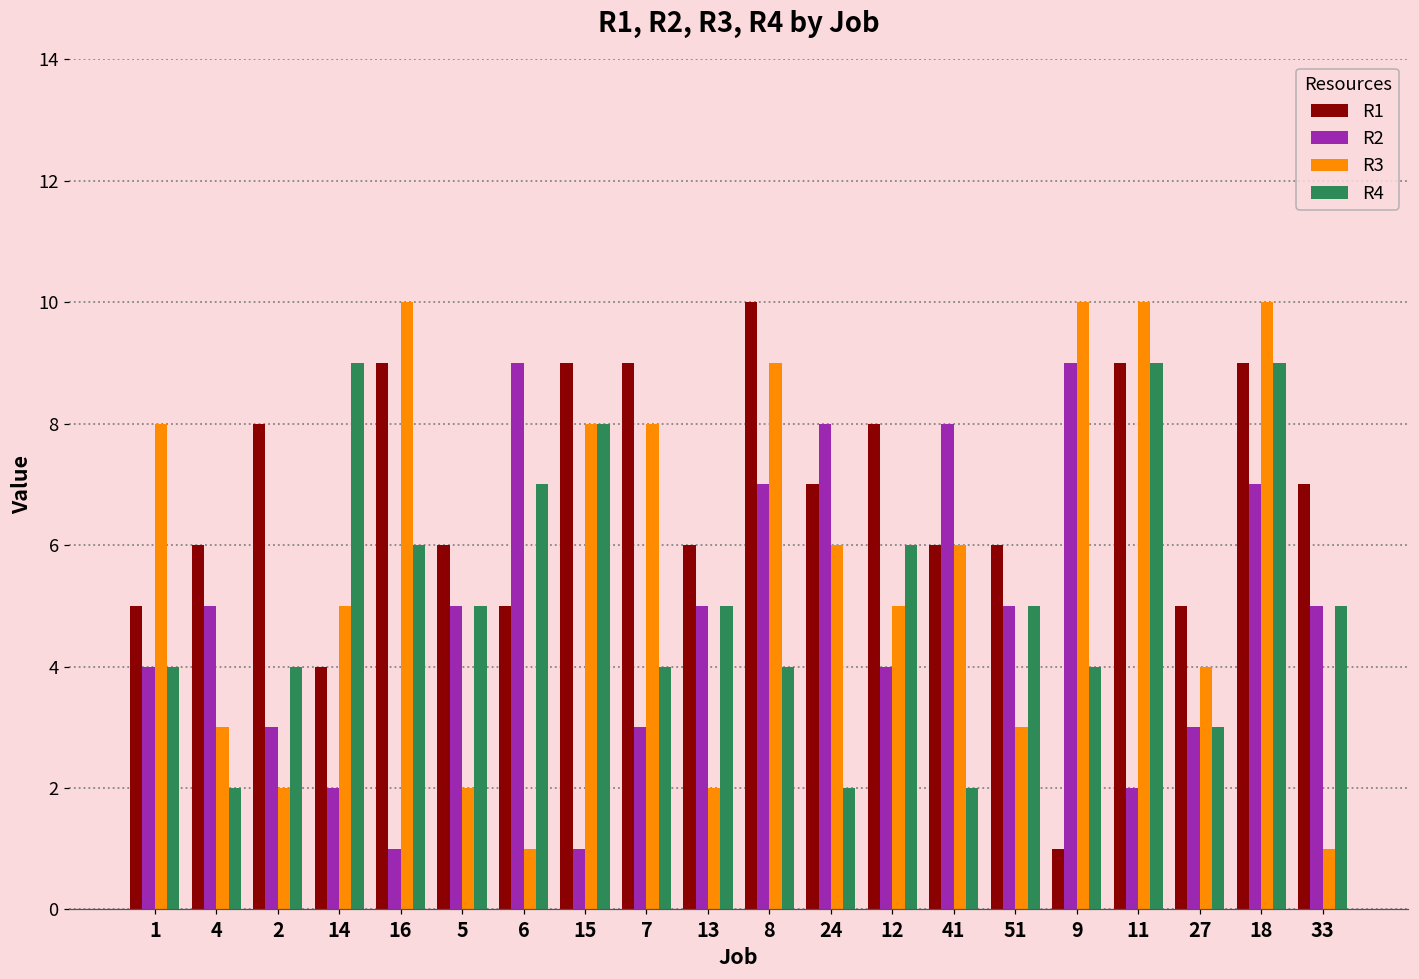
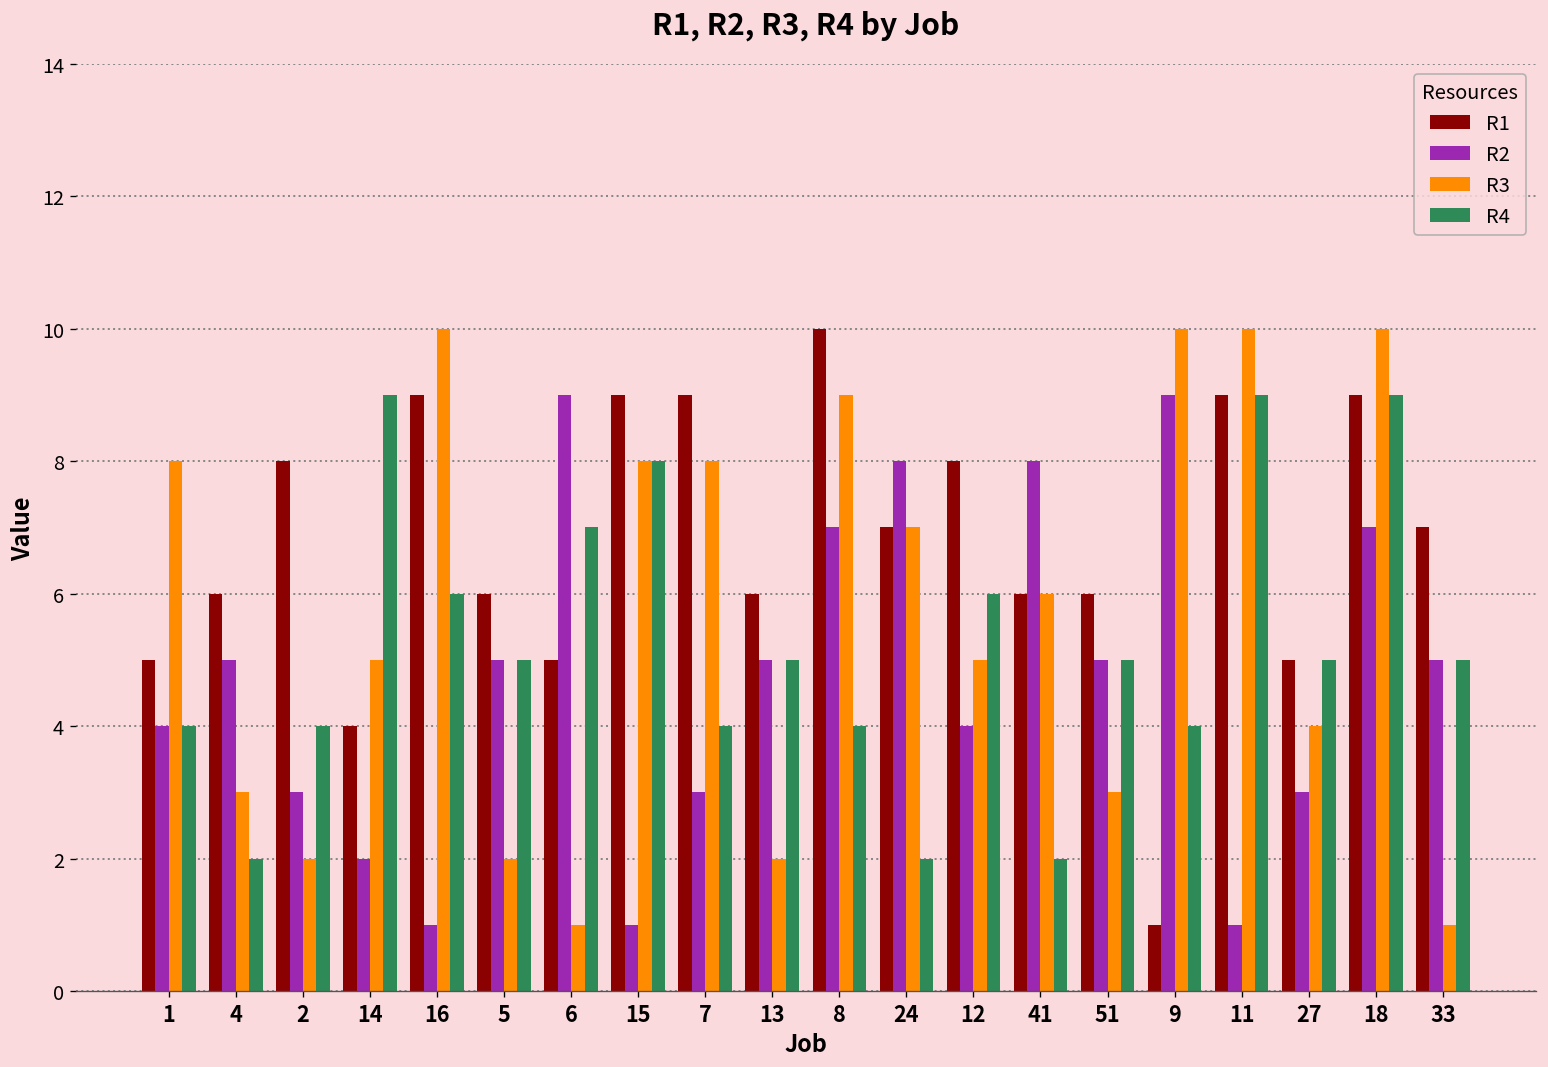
  {
    "R1": {
      "1": 5,
      "4": 6,
      "2": 8,
      "14": 4,
      "16": 9,
      "5": 6,
      "6": 5,
      "15": 9,
      "7": 9,
      "13": 6,
      "8": 10,
      "24": 7,
      "12": 8,
      "41": 6,
      "51": 6,
      "9": 1,
      "11": 9,
      "27": 5,
      "18": 9,
      "33": 7
    },
    "R2": {
      "1": 4,
      "4": 5,
      "2": 3,
      "14": 2,
      "16": 1,
      "5": 5,
      "6": 9,
      "15": 1,
      "7": 3,
      "13": 5,
      "8": 7,
      "24": 8,
      "12": 4,
      "41": 8,
      "51": 5,
      "9": 9,
-     "11": 2,
+     "11": 1,
      "27": 3,
      "18": 7,
      "33": 5
    },
    "R3": {
      "1": 8,
      "4": 3,
      "2": 2,
      "14": 5,
      "16": 10,
      "5": 2,
      "6": 1,
      "15": 8,
      "7": 8,
      "13": 2,
      "8": 9,
-     "24": 6,
+     "24": 7,
      "12": 5,
      "41": 6,
      "51": 3,
      "9": 10,
      "11": 10,
      "27": 4,
      "18": 10,
      "33": 1
    },
    "R4": {
      "1": 4,
      "4": 2,
      "2": 4,
      "14": 9,
      "16": 6,
      "5": 5,
      "6": 7,
      "15": 8,
      "7": 4,
      "13": 5,
      "8": 4,
      "24": 2,
      "12": 6,
      "41": 2,
      "51": 5,
      "9": 4,
      "11": 9,
-     "27": 3,
+     "27": 5,
      "18": 9,
      "33": 5
    }
  }
